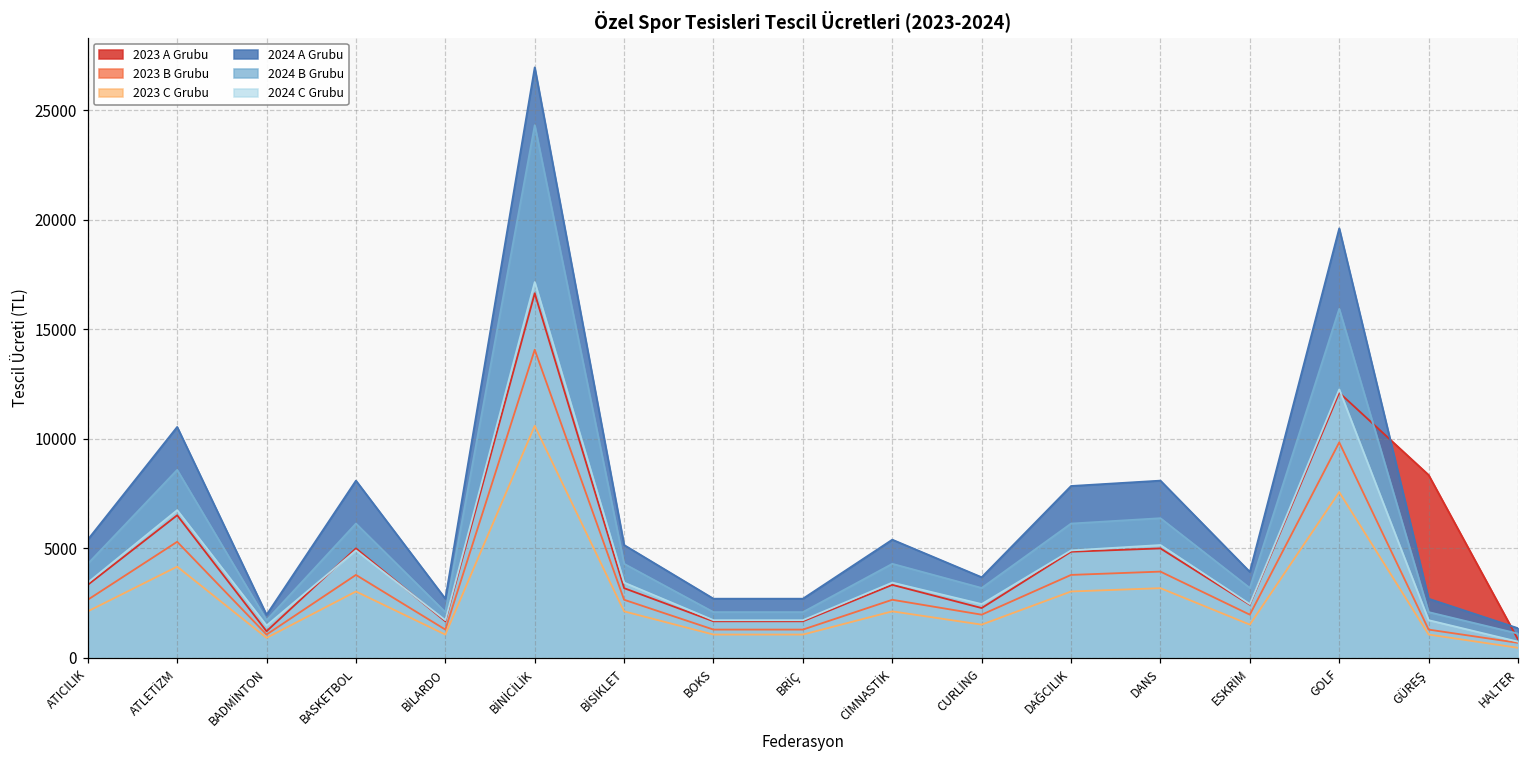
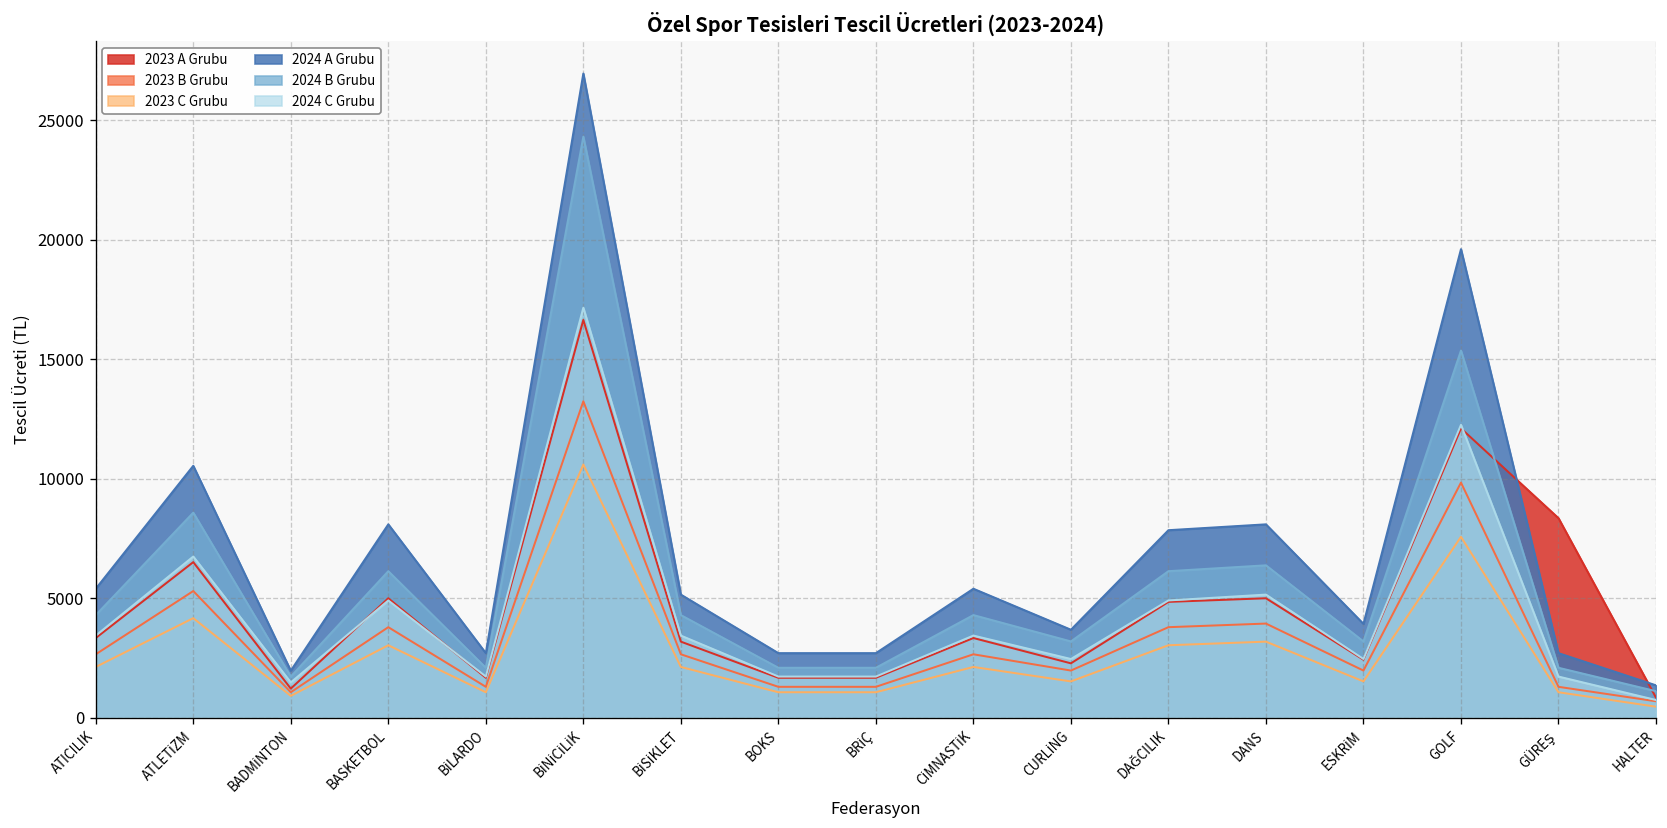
  {
    "2023 A Grubu": {
      "ATLETİZM": 6500,
      "BADMİNTON": 1200,
      "BİNİCİLİK": 16600,
      "BİSİKLET": 3200,
      "CURLİNG": 2300,
      "DANS": 5000,
      "GOLF": 12100,
      "GÜREŞ": 8300
    },
    "2023 B Grubu": {
      "ATICILIK": 2600,
      "ATLETİZM": 5300,
      "BADMİNTON": 1100,
      "BASKETBOL": 3800,
      "BİLARDO": 1300,
-     "BİNİCİLİK": 14100,
+     "BİNİCİLİK": 13200,
      "BİSİKLET": 2600,
      "BOKS": 1300,
      "BRİÇ": 1300,
      "CİMNASTİK": 2600,
      "CURLİNG": 2000,
      "DAĞCILIK": 3800,
      "DANS": 3900,
      "ESKRİM": 2000,
      "GOLF": 9800,
      "GÜREŞ": 1300
    },
    "2023 C Grubu": {
      "ATICILIK": 2100,
      "ATLETİZM": 4200,
      "BADMİNTON": 900,
      "BASKETBOL": 3000,
      "BİLARDO": 1100,
      "BİNİCİLİK": 10600,
      "BİSİKLET": 2100,
      "BOKS": 1100,
      "BRİÇ": 1100,
      "CİMNASTİK": 2100,
      "CURLİNG": 1500,
      "DAĞCILIK": 3000,
      "DANS": 3200,
      "ESKRİM": 1500,
      "GOLF": 7600,
      "GÜREŞ": 1100,
      "HALTER": 500
    },
    "2024 A Grubu": {
      "ATICILIK": 5400,
      "ATLETİZM": 10500,
      "BADMİNTON": 2000,
      "BASKETBOL": 8100,
      "BİLARDO": 2700,
      "BİNİCİLİK": 27000,
      "BİSİKLET": 5100,
      "BOKS": 2700,
      "BRİÇ": 2700,
      "CİMNASTİK": 5400,
      "CURLİNG": 3700,
      "DAĞCILIK": 7800,
      "DANS": 8100,
      "ESKRİM": 3900,
      "GOLF": 19600,
      "GÜREŞ": 2700,
      "HALTER": 1300
    },
    "2024 B Grubu": {
      "ATICILIK": 4300,
      "ATLETİZM": 8600,
      "BADMİNTON": 1700,
      "BASKETBOL": 6100,
      "BİLARDO": 2100,
      "BİNİCİLİK": 24300,
      "BİSİKLET": 4300,
      "BOKS": 2100,
      "BRİÇ": 2100,
      "CİMNASTİK": 4300,
      "CURLİNG": 3200,
      "DAĞCILIK": 6100,
      "DANS": 6400,
      "ESKRİM": 3200,
-     "GOLF": 15900,
+     "GOLF": 15400,
      "GÜREŞ": 2100,
      "HALTER": 1100
    },
    "2024 C Grubu": {
      "ATLETİZM": 6700,
      "BADMİNTON": 1500,
      "BİNİCİLİK": 17200,
      "BİSİKLET": 3400,
      "CURLİNG": 2500,
      "DANS": 5100,
      "GOLF": 12300,
      "GÜREŞ": 1700
    }
  }
